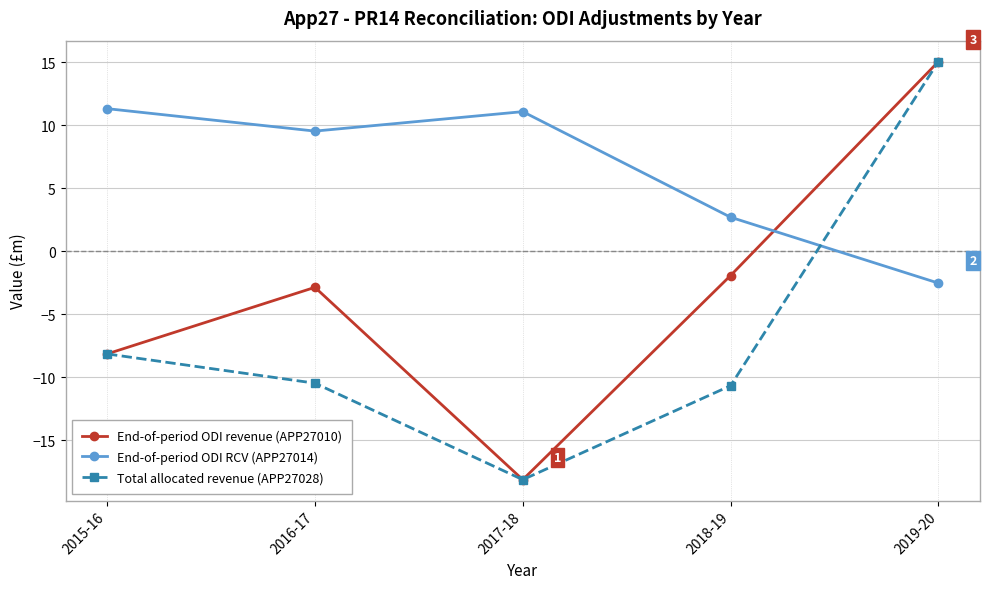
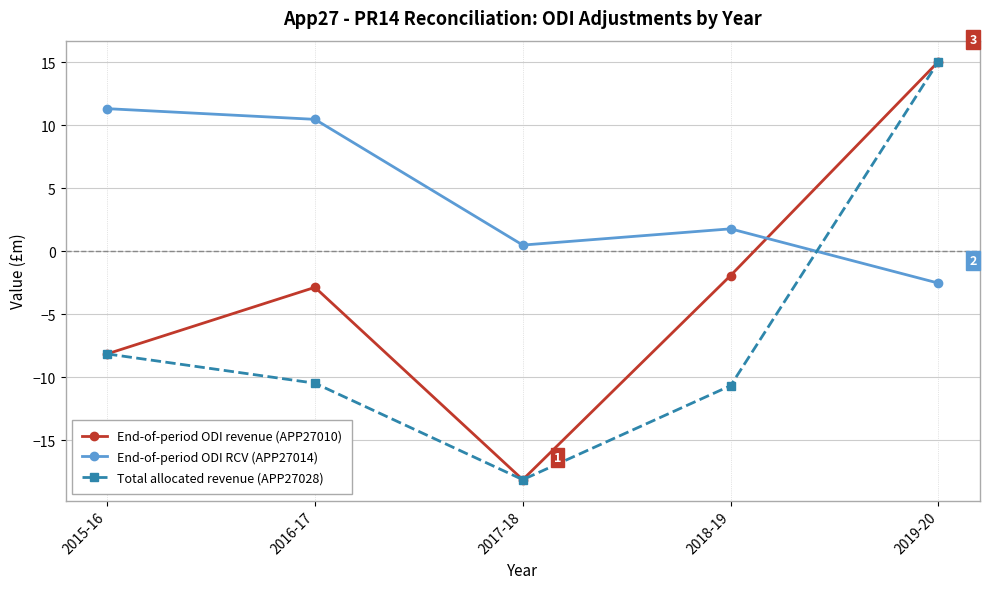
  {
    "End-of-period ODI revenue (APP27010)": {
      "2016-17": -2.9,
      "2018-19": -1.9
    },
    "End-of-period ODI RCV (APP27014)": {
      "2015-16": 11.3,
-     "2016-17": 9.5,
-     "2017-18": 11.1,
-     "2018-19": 2.7,
+     "2016-17": 10.5,
+     "2017-18": 0.5,
+     "2018-19": 1.8,
      "2019-20": -2.5
    },
    "Total allocated revenue (APP27028)": {
      "2016-17": -10.5,
      "2018-19": -10.7
    }
  }
